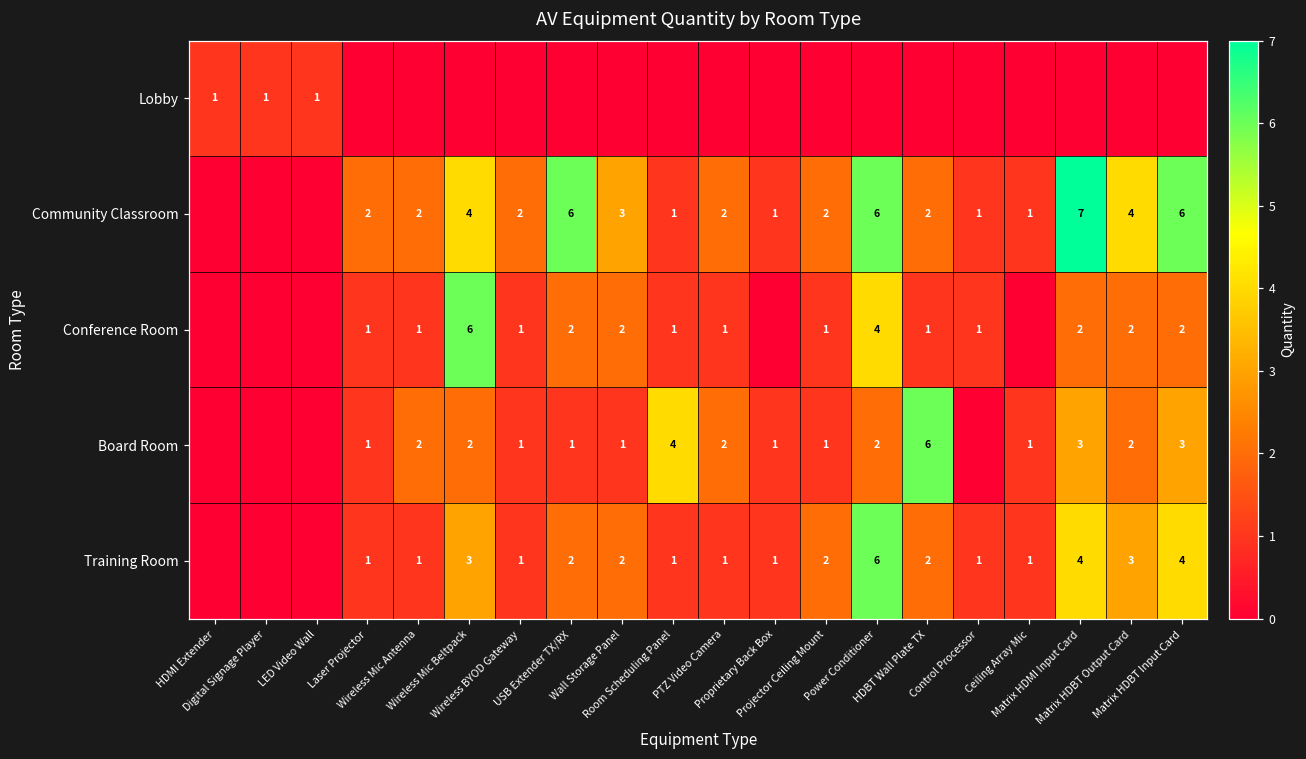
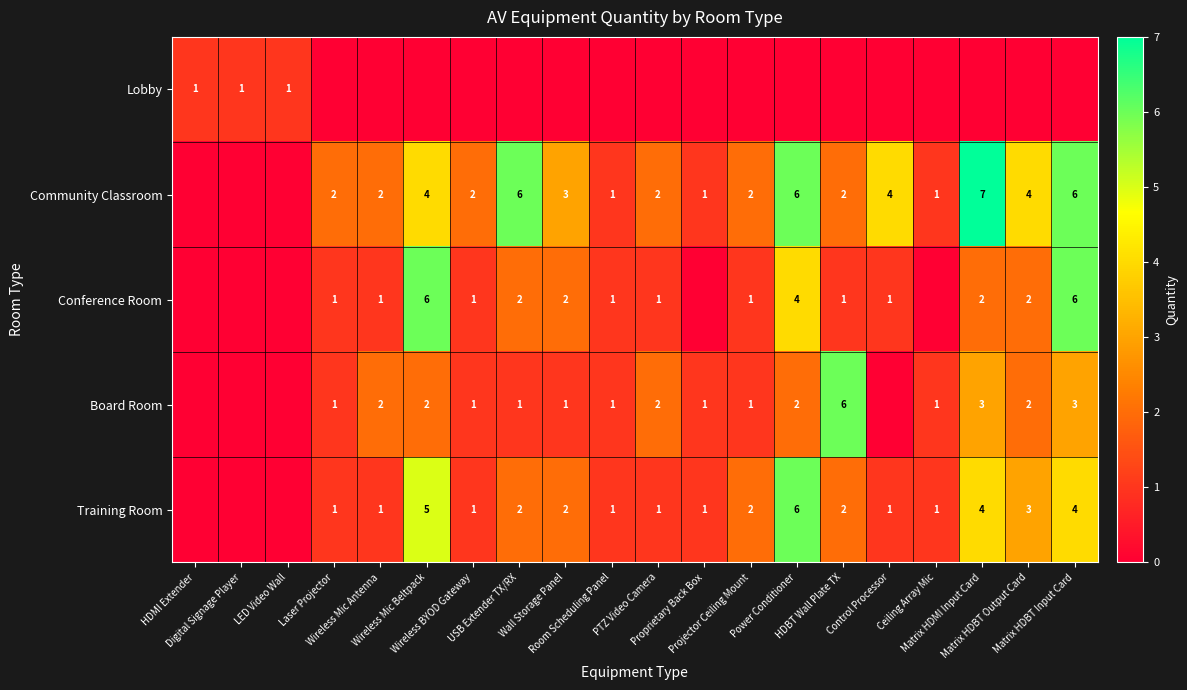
  {
    "Lobby": {
      "HDMI Extender": 1,
      "Digital Signage Player": 1,
      "LED Video Wall": 1
    },
    "Community Classroom": {
      "Laser Projector": 2,
      "Wireless Mic Antenna": 2,
      "Wireless Mic Beltpack": 4,
      "Wireless BYOD Gateway": 2,
      "USB Extender TX/RX": 6,
      "Wall Storage Panel": 3,
      "Room Scheduling Panel": 1,
      "PTZ Video Camera": 2,
      "Proprietary Back Box": 1,
      "Projector Ceiling Mount": 2,
      "Power Conditioner": 6,
      "HDBT Wall Plate TX": 2,
-     "Control Processor": 1,
+     "Control Processor": 4,
      "Ceiling Array Mic": 1,
      "Matrix HDMI Input Card": 7,
      "Matrix HDBT Output Card": 4,
      "Matrix HDBT Input Card": 6
    },
    "Conference Room": {
      "Laser Projector": 1,
      "Wireless Mic Antenna": 1,
      "Wireless Mic Beltpack": 6,
      "Wireless BYOD Gateway": 1,
      "USB Extender TX/RX": 2,
      "Wall Storage Panel": 2,
      "Room Scheduling Panel": 1,
      "PTZ Video Camera": 1,
      "Projector Ceiling Mount": 1,
      "Power Conditioner": 4,
      "HDBT Wall Plate TX": 1,
      "Control Processor": 1,
      "Matrix HDMI Input Card": 2,
      "Matrix HDBT Output Card": 2,
-     "Matrix HDBT Input Card": 2
+     "Matrix HDBT Input Card": 6
    },
    "Board Room": {
      "Laser Projector": 1,
      "Wireless Mic Antenna": 2,
      "Wireless Mic Beltpack": 2,
      "Wireless BYOD Gateway": 1,
      "USB Extender TX/RX": 1,
      "Wall Storage Panel": 1,
-     "Room Scheduling Panel": 4,
+     "Room Scheduling Panel": 1,
      "PTZ Video Camera": 2,
      "Proprietary Back Box": 1,
      "Projector Ceiling Mount": 1,
      "Power Conditioner": 2,
      "HDBT Wall Plate TX": 6,
      "Ceiling Array Mic": 1,
      "Matrix HDMI Input Card": 3,
      "Matrix HDBT Output Card": 2,
      "Matrix HDBT Input Card": 3
    },
    "Training Room": {
      "Laser Projector": 1,
      "Wireless Mic Antenna": 1,
-     "Wireless Mic Beltpack": 3,
+     "Wireless Mic Beltpack": 5,
      "Wireless BYOD Gateway": 1,
      "USB Extender TX/RX": 2,
      "Wall Storage Panel": 2,
      "Room Scheduling Panel": 1,
      "PTZ Video Camera": 1,
      "Proprietary Back Box": 1,
      "Projector Ceiling Mount": 2,
      "Power Conditioner": 6,
      "HDBT Wall Plate TX": 2,
      "Control Processor": 1,
      "Ceiling Array Mic": 1,
      "Matrix HDMI Input Card": 4,
      "Matrix HDBT Output Card": 3,
      "Matrix HDBT Input Card": 4
    }
  }
